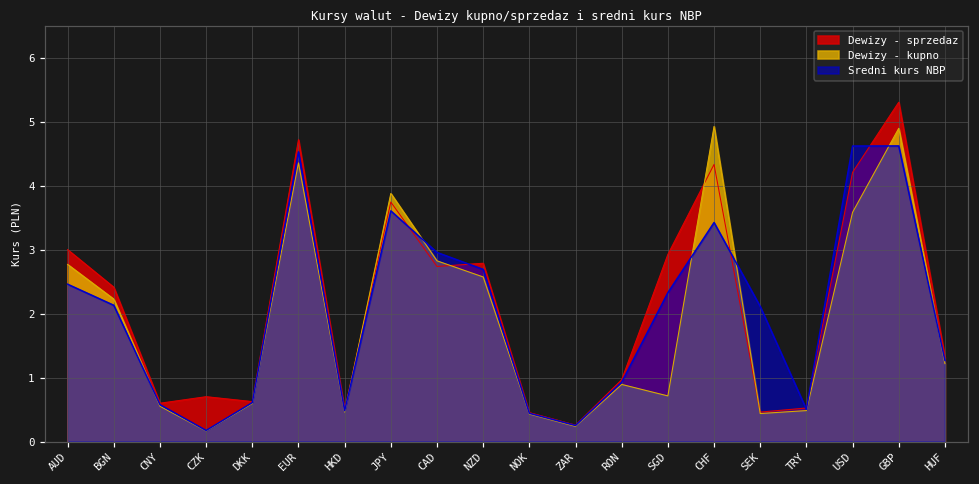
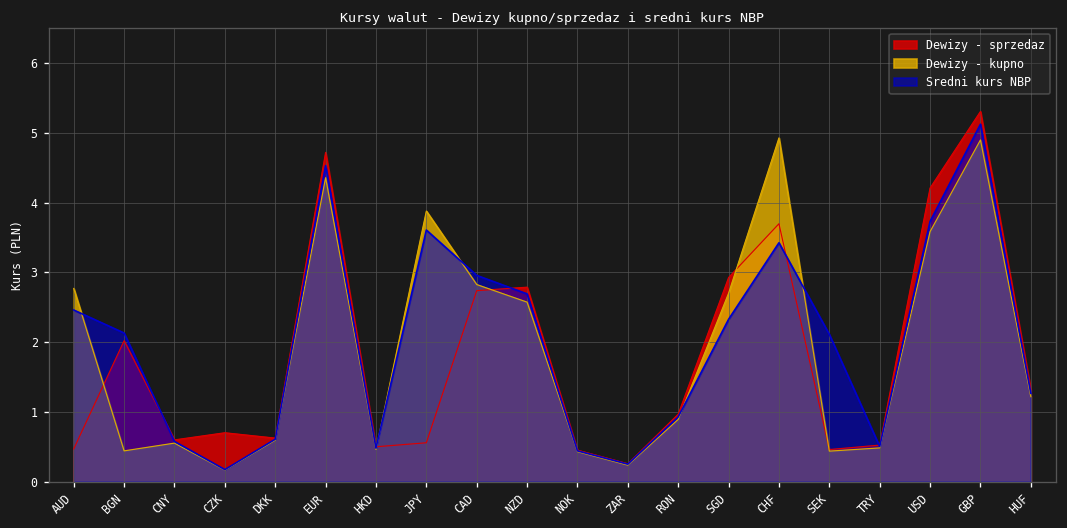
  {
    "Dewizy - sprzedaz": {
-     "AUD": 3.0,
-     "BGN": 2.4,
+     "AUD": 0.5,
+     "BGN": 2.0,
      "CZK": 0.7,
      "EUR": 4.7,
-     "JPY": 3.7,
+     "JPY": 0.6,
      "CAD": 2.7,
      "NZD": 2.8,
      "SGD": 2.9,
-     "CHF": 4.3,
+     "CHF": 3.7,
      "USD": 4.2,
      "GBP": 5.3,
      "HUF": 1.3
    },
    "Dewizy - kupno": {
      "AUD": 2.8,
-     "BGN": 2.2,
+     "BGN": 0.4,
      "EUR": 4.4,
      "JPY": 3.9,
      "CAD": 2.8,
      "NZD": 2.6,
-     "SGD": 0.7,
+     "SGD": 2.7,
      "CHF": 4.9,
      "USD": 3.6,
      "GBP": 4.9,
      "HUF": 1.2
    },
    "Sredni kurs NBP": {
      "AUD": 2.5,
      "BGN": 2.1,
      "EUR": 4.5,
      "JPY": 3.6,
      "CAD": 3.0,
      "NZD": 2.7,
      "SGD": 2.3,
      "CHF": 3.4,
      "SEK": 2.1,
-     "USD": 4.6,
-     "GBP": 4.6,
+     "USD": 3.7,
+     "GBP": 5.1,
      "HUF": 1.3
    }
  }
